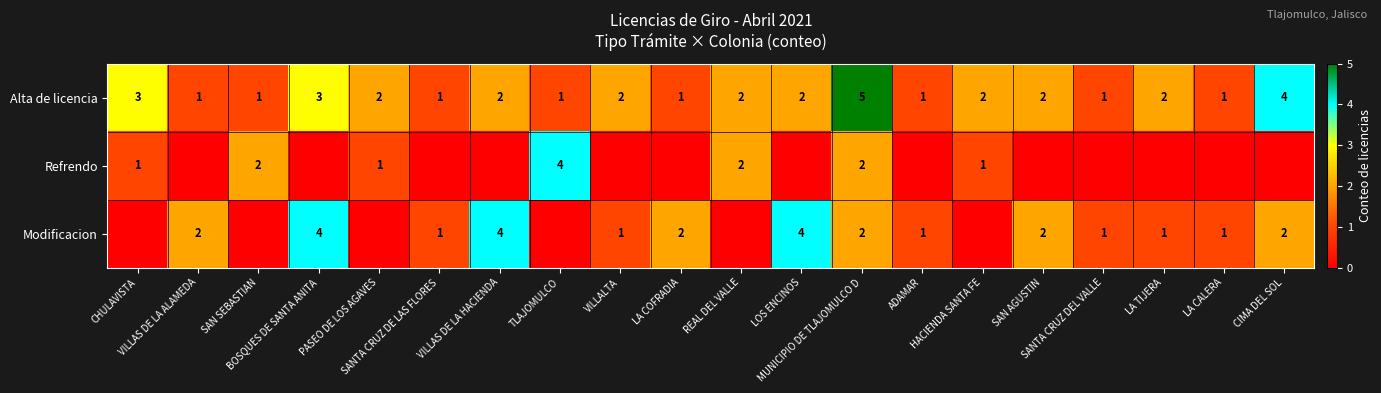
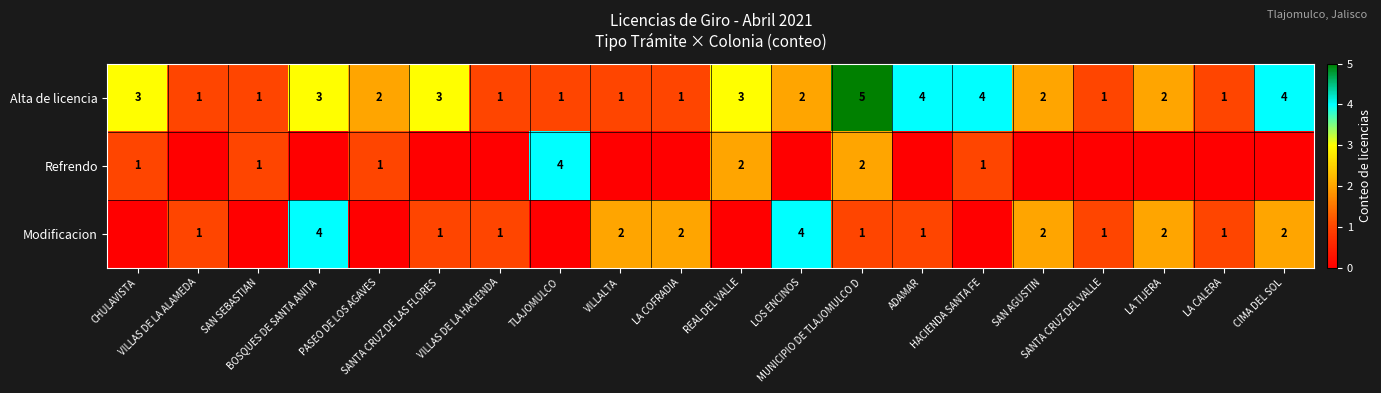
  {
    "Alta de licencia": {
      "CHULAVISTA": 3,
      "VILLAS DE LA ALAMEDA": 1,
      "SAN SEBASTIAN": 1,
      "BOSQUES DE SANTA ANITA": 3,
      "PASEO DE LOS AGAVES": 2,
-     "SANTA CRUZ DE LAS FLORES": 1,
-     "VILLAS DE LA HACIENDA": 2,
+     "SANTA CRUZ DE LAS FLORES": 3,
+     "VILLAS DE LA HACIENDA": 1,
      "TLAJOMULCO": 1,
-     "VILLALTA": 2,
+     "VILLALTA": 1,
      "LA COFRADIA": 1,
-     "REAL DEL VALLE": 2,
+     "REAL DEL VALLE": 3,
      "LOS ENCINOS": 2,
      "MUNICIPIO DE TLAJOMULCO D": 5,
-     "ADAMAR": 1,
-     "HACIENDA SANTA FE": 2,
+     "ADAMAR": 4,
+     "HACIENDA SANTA FE": 4,
      "SAN AGUSTIN": 2,
      "SANTA CRUZ DEL VALLE": 1,
      "LA TIJERA": 2,
      "LA CALERA": 1,
      "CIMA DEL SOL": 4
    },
    "Refrendo": {
      "CHULAVISTA": 1,
-     "SAN SEBASTIAN": 2,
+     "SAN SEBASTIAN": 1,
      "PASEO DE LOS AGAVES": 1,
      "TLAJOMULCO": 4,
      "REAL DEL VALLE": 2,
      "MUNICIPIO DE TLAJOMULCO D": 2,
      "HACIENDA SANTA FE": 1
    },
    "Modificacion": {
-     "VILLAS DE LA ALAMEDA": 2,
+     "VILLAS DE LA ALAMEDA": 1,
      "BOSQUES DE SANTA ANITA": 4,
      "SANTA CRUZ DE LAS FLORES": 1,
-     "VILLAS DE LA HACIENDA": 4,
-     "VILLALTA": 1,
+     "VILLAS DE LA HACIENDA": 1,
+     "VILLALTA": 2,
      "LA COFRADIA": 2,
      "LOS ENCINOS": 4,
-     "MUNICIPIO DE TLAJOMULCO D": 2,
+     "MUNICIPIO DE TLAJOMULCO D": 1,
      "ADAMAR": 1,
      "SAN AGUSTIN": 2,
      "SANTA CRUZ DEL VALLE": 1,
-     "LA TIJERA": 1,
+     "LA TIJERA": 2,
      "LA CALERA": 1,
      "CIMA DEL SOL": 2
    }
  }
